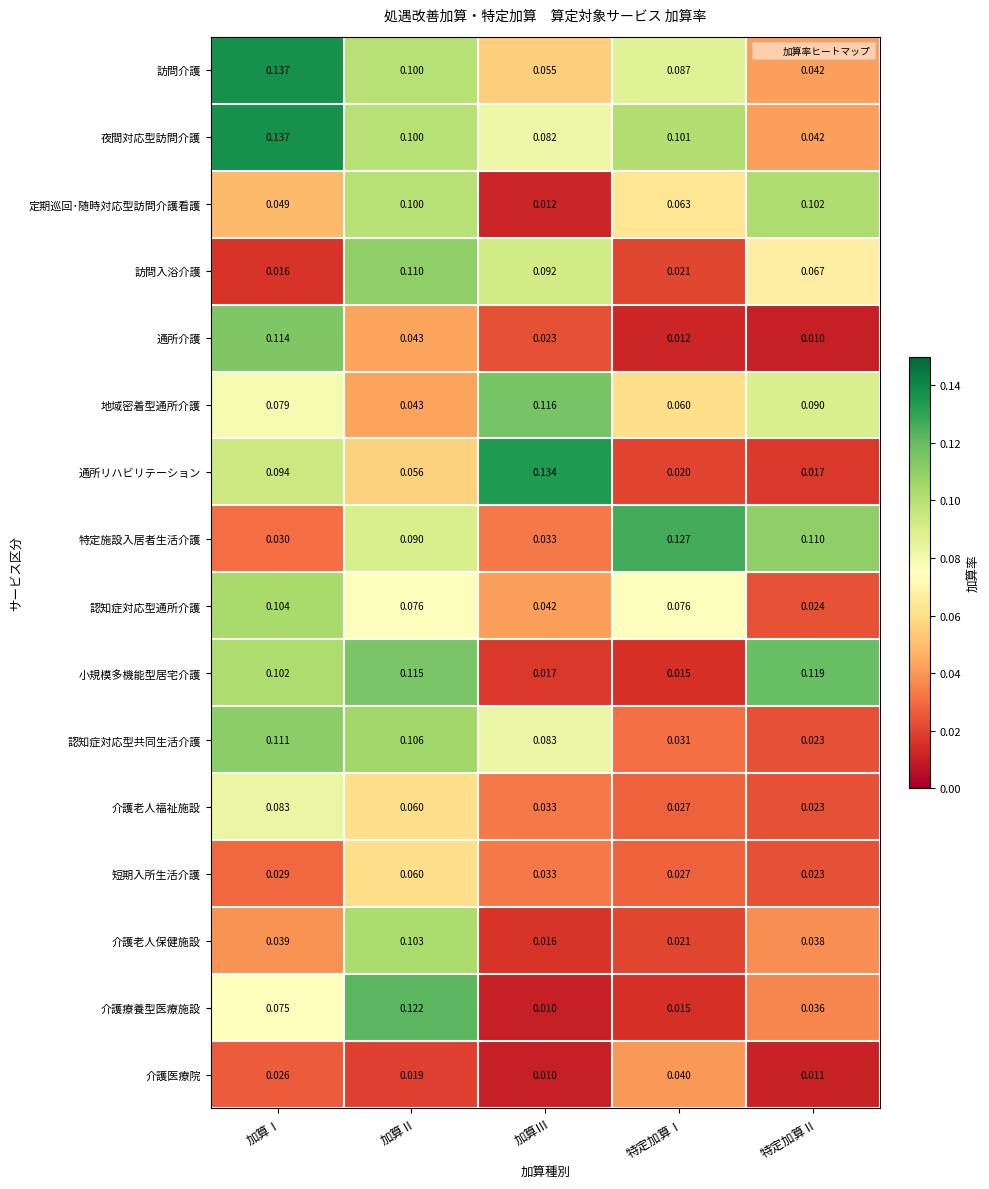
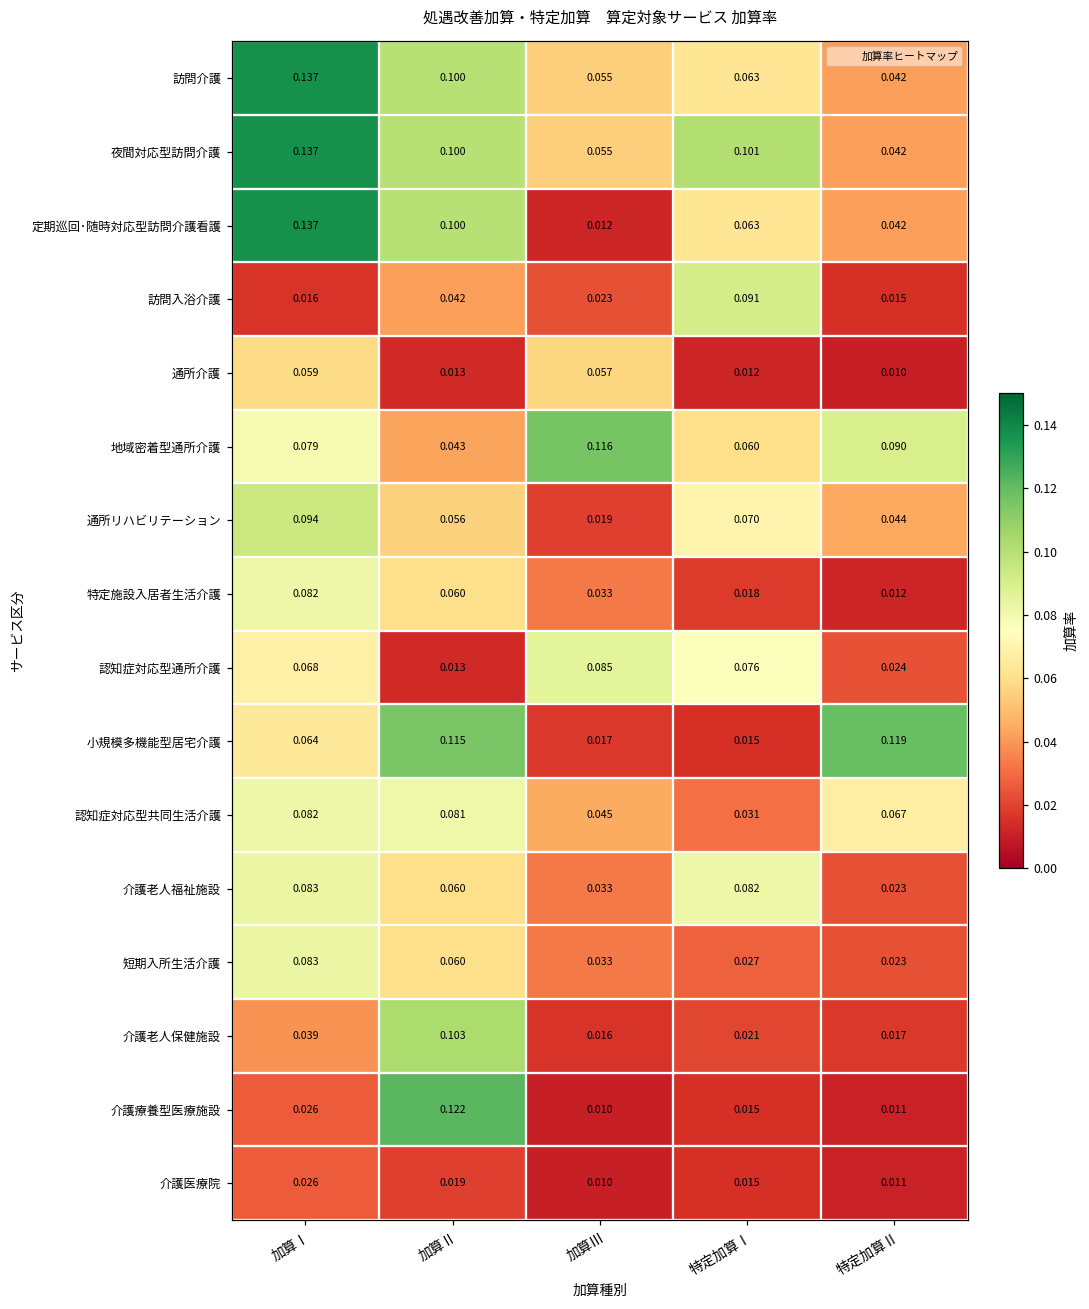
  {
    "訪問介護": {
      "加算Ⅰ": 0.137,
      "加算Ⅱ": 0.100,
      "加算Ⅲ": 0.055,
-     "特定加算Ⅰ": 0.087,
+     "特定加算Ⅰ": 0.063,
      "特定加算Ⅱ": 0.042
    },
    "夜間対応型訪問介護": {
      "加算Ⅰ": 0.137,
      "加算Ⅱ": 0.100,
-     "加算Ⅲ": 0.082,
+     "加算Ⅲ": 0.055,
      "特定加算Ⅰ": 0.101,
      "特定加算Ⅱ": 0.042
    },
    "定期巡回･随時対応型訪問介護看護": {
-     "加算Ⅰ": 0.049,
+     "加算Ⅰ": 0.137,
      "加算Ⅱ": 0.100,
      "加算Ⅲ": 0.012,
      "特定加算Ⅰ": 0.063,
-     "特定加算Ⅱ": 0.102
+     "特定加算Ⅱ": 0.042
    },
    "訪問入浴介護": {
      "加算Ⅰ": 0.016,
-     "加算Ⅱ": 0.110,
-     "加算Ⅲ": 0.092,
-     "特定加算Ⅰ": 0.021,
-     "特定加算Ⅱ": 0.067
+     "加算Ⅱ": 0.042,
+     "加算Ⅲ": 0.023,
+     "特定加算Ⅰ": 0.091,
+     "特定加算Ⅱ": 0.015
    },
    "通所介護": {
-     "加算Ⅰ": 0.114,
-     "加算Ⅱ": 0.043,
-     "加算Ⅲ": 0.023,
+     "加算Ⅰ": 0.059,
+     "加算Ⅱ": 0.013,
+     "加算Ⅲ": 0.057,
      "特定加算Ⅰ": 0.012,
      "特定加算Ⅱ": 0.010
    },
    "地域密着型通所介護": {
      "加算Ⅰ": 0.079,
      "加算Ⅱ": 0.043,
      "加算Ⅲ": 0.116,
      "特定加算Ⅰ": 0.060,
      "特定加算Ⅱ": 0.090
    },
    "通所リハビリテーション": {
      "加算Ⅰ": 0.094,
      "加算Ⅱ": 0.056,
-     "加算Ⅲ": 0.134,
-     "特定加算Ⅰ": 0.020,
-     "特定加算Ⅱ": 0.017
+     "加算Ⅲ": 0.019,
+     "特定加算Ⅰ": 0.070,
+     "特定加算Ⅱ": 0.044
    },
    "特定施設入居者生活介護": {
-     "加算Ⅰ": 0.030,
-     "加算Ⅱ": 0.090,
+     "加算Ⅰ": 0.082,
+     "加算Ⅱ": 0.060,
      "加算Ⅲ": 0.033,
-     "特定加算Ⅰ": 0.127,
-     "特定加算Ⅱ": 0.110
+     "特定加算Ⅰ": 0.018,
+     "特定加算Ⅱ": 0.012
    },
    "認知症対応型通所介護": {
-     "加算Ⅰ": 0.104,
-     "加算Ⅱ": 0.076,
-     "加算Ⅲ": 0.042,
+     "加算Ⅰ": 0.068,
+     "加算Ⅱ": 0.013,
+     "加算Ⅲ": 0.085,
      "特定加算Ⅰ": 0.076,
      "特定加算Ⅱ": 0.024
    },
    "小規模多機能型居宅介護": {
-     "加算Ⅰ": 0.102,
+     "加算Ⅰ": 0.064,
      "加算Ⅱ": 0.115,
      "加算Ⅲ": 0.017,
      "特定加算Ⅰ": 0.015,
      "特定加算Ⅱ": 0.119
    },
    "認知症対応型共同生活介護": {
-     "加算Ⅰ": 0.111,
-     "加算Ⅱ": 0.106,
-     "加算Ⅲ": 0.083,
+     "加算Ⅰ": 0.082,
+     "加算Ⅱ": 0.081,
+     "加算Ⅲ": 0.045,
      "特定加算Ⅰ": 0.031,
-     "特定加算Ⅱ": 0.023
+     "特定加算Ⅱ": 0.067
    },
    "介護老人福祉施設": {
      "加算Ⅰ": 0.083,
      "加算Ⅱ": 0.060,
      "加算Ⅲ": 0.033,
-     "特定加算Ⅰ": 0.027,
+     "特定加算Ⅰ": 0.082,
      "特定加算Ⅱ": 0.023
    },
    "短期入所生活介護": {
-     "加算Ⅰ": 0.029,
+     "加算Ⅰ": 0.083,
      "加算Ⅱ": 0.060,
      "加算Ⅲ": 0.033,
      "特定加算Ⅰ": 0.027,
      "特定加算Ⅱ": 0.023
    },
    "介護老人保健施設": {
      "加算Ⅰ": 0.039,
      "加算Ⅱ": 0.103,
      "加算Ⅲ": 0.016,
      "特定加算Ⅰ": 0.021,
-     "特定加算Ⅱ": 0.038
+     "特定加算Ⅱ": 0.017
    },
    "介護療養型医療施設": {
-     "加算Ⅰ": 0.075,
+     "加算Ⅰ": 0.026,
      "加算Ⅱ": 0.122,
      "加算Ⅲ": 0.010,
      "特定加算Ⅰ": 0.015,
-     "特定加算Ⅱ": 0.036
+     "特定加算Ⅱ": 0.011
    },
    "介護医療院": {
      "加算Ⅰ": 0.026,
      "加算Ⅱ": 0.019,
      "加算Ⅲ": 0.010,
-     "特定加算Ⅰ": 0.040,
+     "特定加算Ⅰ": 0.015,
      "特定加算Ⅱ": 0.011
    }
  }
